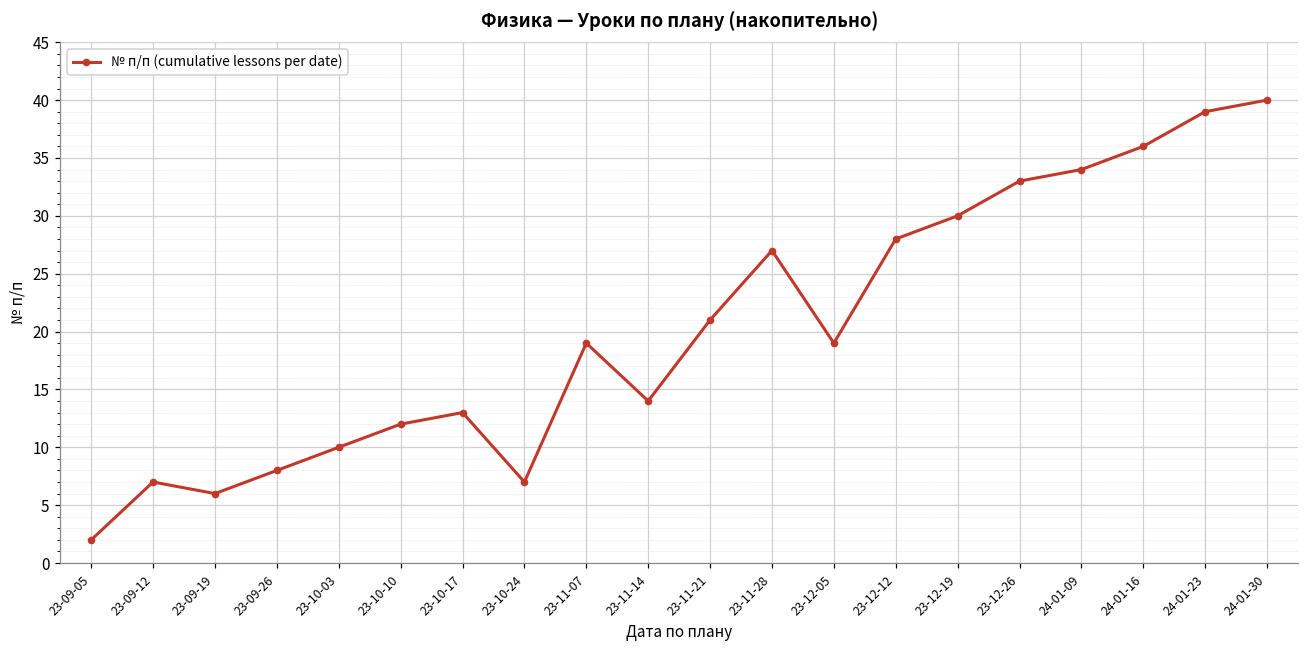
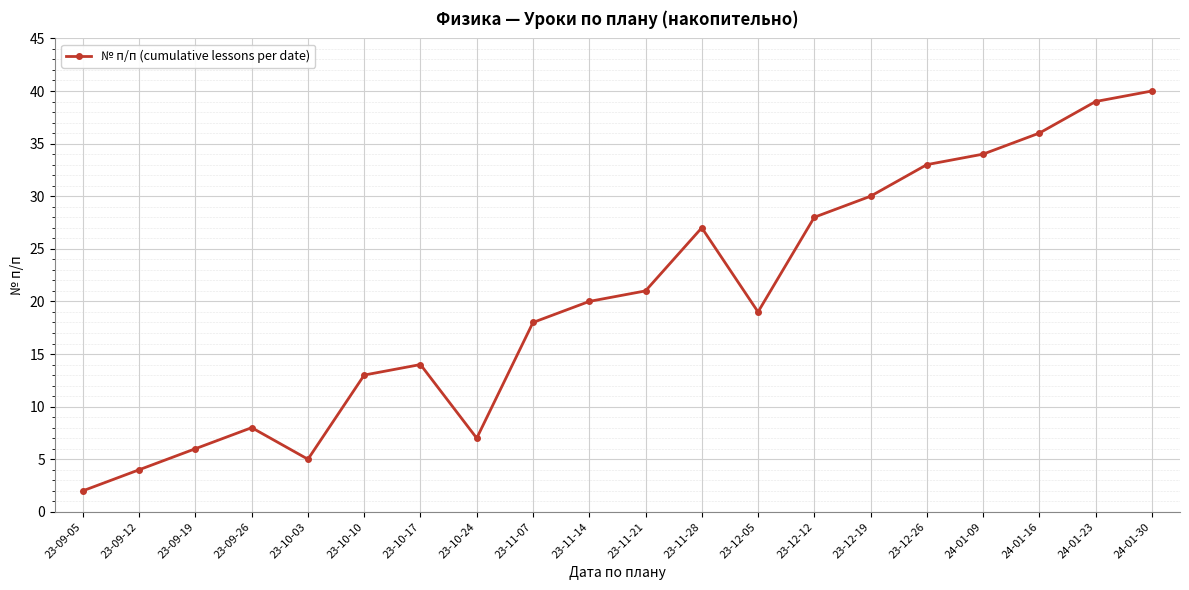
  {
    "23-09-05": 2,
-   "23-09-12": 7,
+   "23-09-12": 4,
    "23-09-19": 6,
    "23-09-26": 8,
-   "23-10-03": 10,
-   "23-10-10": 12,
-   "23-10-17": 13,
+   "23-10-03": 5,
+   "23-10-10": 13,
+   "23-10-17": 14,
    "23-10-24": 7,
-   "23-11-07": 19,
-   "23-11-14": 14,
+   "23-11-07": 18,
+   "23-11-14": 20,
    "23-11-21": 21,
    "23-11-28": 27,
    "23-12-05": 19,
    "23-12-12": 28,
    "23-12-19": 30,
    "23-12-26": 33,
    "24-01-09": 34,
    "24-01-16": 36,
    "24-01-23": 39,
    "24-01-30": 40
  }
